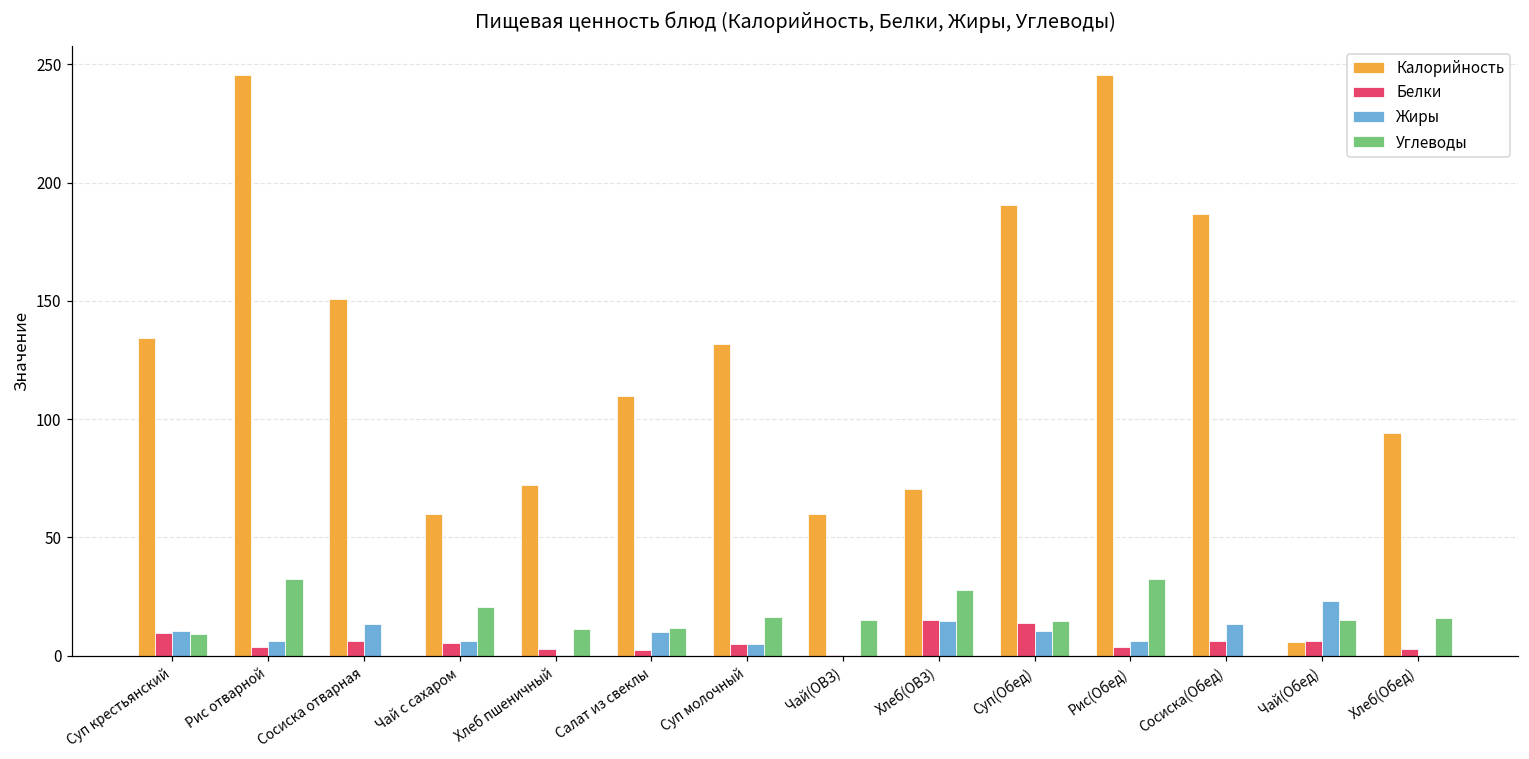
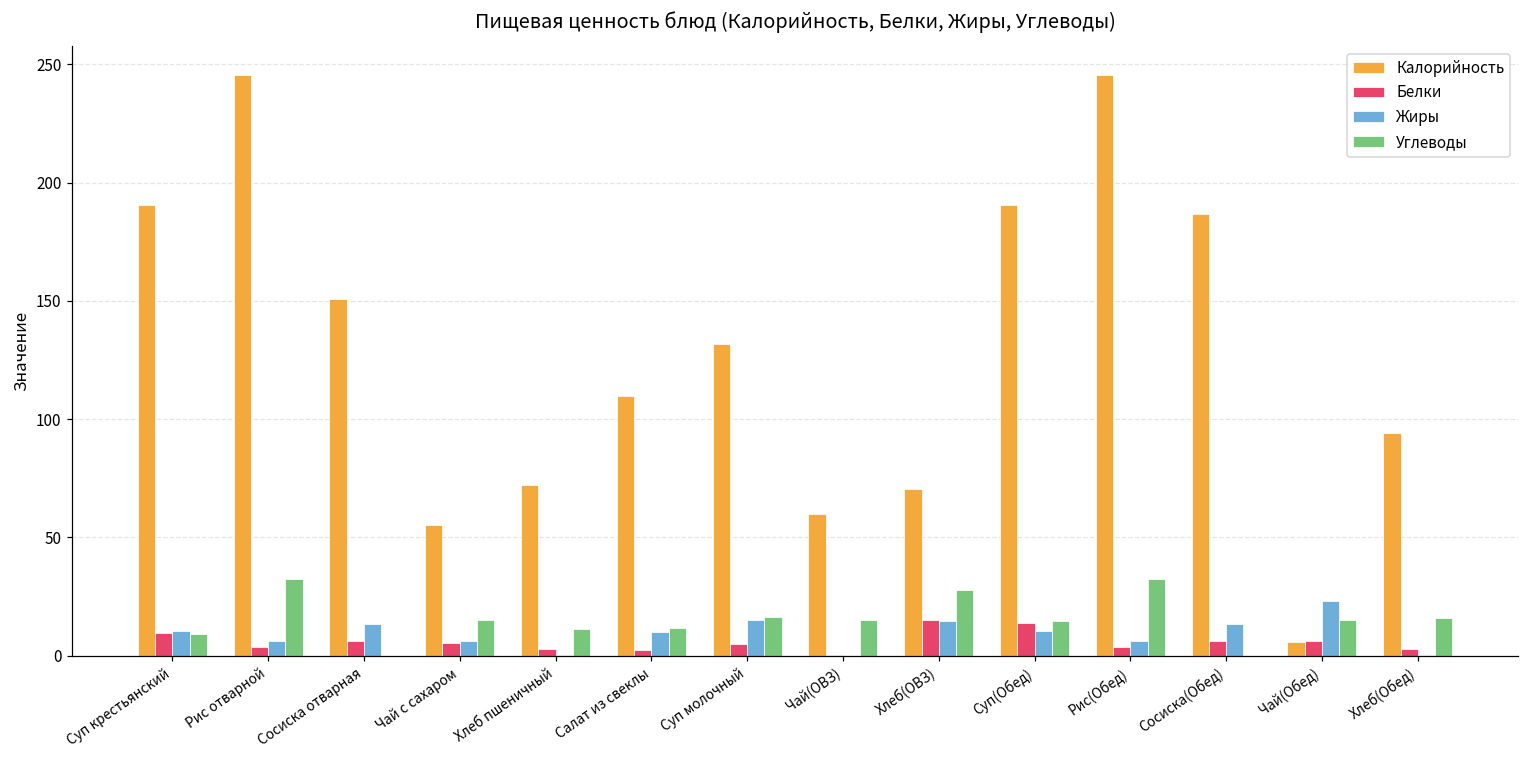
  {
    "Калорийность": {
-     "Суп крестьянский": 134,
+     "Суп крестьянский": 191,
      "Рис отварной": 246,
      "Сосиска отварная": 151,
-     "Чай с сахаром": 60,
+     "Чай с сахаром": 55,
      "Хлеб пшеничный": 72,
      "Салат из свеклы": 110,
      "Суп молочный": 132,
      "Чай(ОВЗ)": 60,
      "Хлеб(ОВЗ)": 71,
      "Суп(Обед)": 191,
      "Рис(Обед)": 246,
      "Сосиска(Обед)": 187,
      "Чай(Обед)": 6,
      "Хлеб(Обед)": 94
    },
    "Белки": {
      "Суп крестьянский": 10,
      "Рис отварной": 4,
      "Сосиска отварная": 6,
      "Чай с сахаром": 5,
      "Хлеб пшеничный": 3,
      "Салат из свеклы": 2,
      "Суп молочный": 5,
      "Хлеб(ОВЗ)": 15,
      "Суп(Обед)": 14,
      "Рис(Обед)": 4,
      "Сосиска(Обед)": 6,
      "Чай(Обед)": 6,
      "Хлеб(Обед)": 3
    },
    "Жиры": {
      "Суп крестьянский": 10,
      "Рис отварной": 6,
      "Сосиска отварная": 14,
      "Чай с сахаром": 6,
      "Салат из свеклы": 10,
-     "Суп молочный": 5,
+     "Суп молочный": 15,
      "Чай(ОВЗ)": 0,
      "Хлеб(ОВЗ)": 15,
      "Суп(Обед)": 10,
      "Рис(Обед)": 6,
      "Сосиска(Обед)": 14,
      "Чай(Обед)": 23
    },
    "Углеводы": {
      "Суп крестьянский": 9,
      "Рис отварной": 32,
      "Сосиска отварная": 0,
-     "Чай с сахаром": 21,
+     "Чай с сахаром": 15,
      "Хлеб пшеничный": 11,
      "Салат из свеклы": 12,
      "Суп молочный": 17,
      "Чай(ОВЗ)": 15,
      "Хлеб(ОВЗ)": 28,
      "Суп(Обед)": 15,
      "Рис(Обед)": 32,
      "Сосиска(Обед)": 0,
      "Чай(Обед)": 15,
      "Хлеб(Обед)": 16
    }
  }
